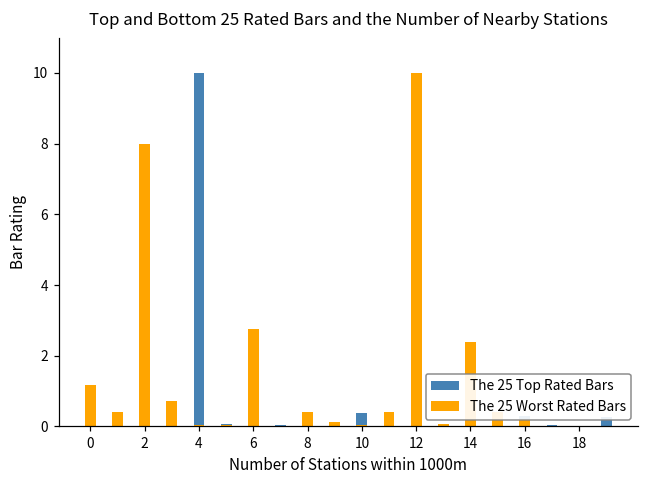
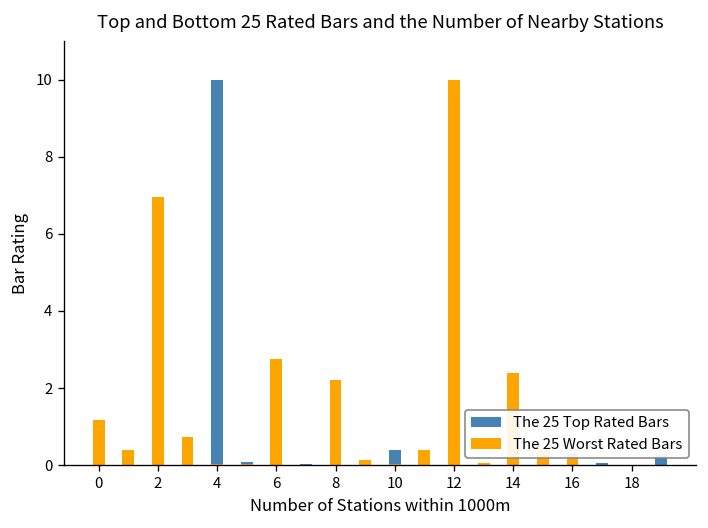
  {
    "The 25 Top Rated Bars": {
      "4": 10.0,
      "10": 0.4
    },
    "The 25 Worst Rated Bars": {
      "0": 1.2,
-     "2": 8.0,
+     "2": 7.0,
      "6": 2.8,
-     "8": 0.4,
+     "8": 2.2,
      "12": 10.0,
      "14": 2.4,
      "18": 0.0
    }
  }
